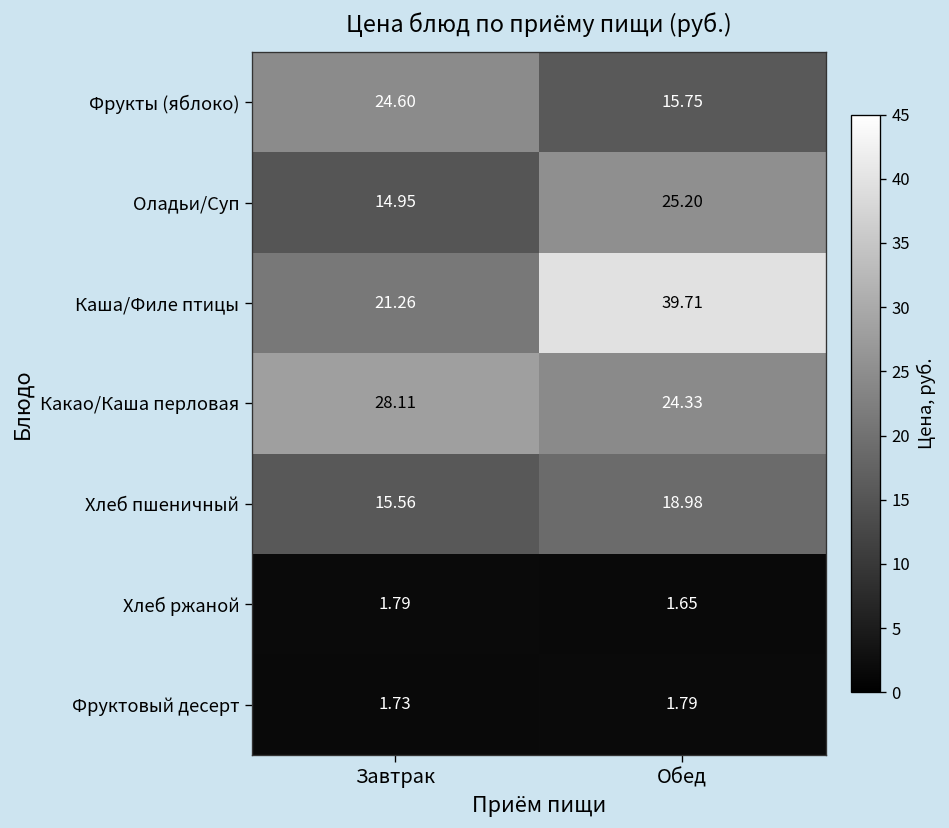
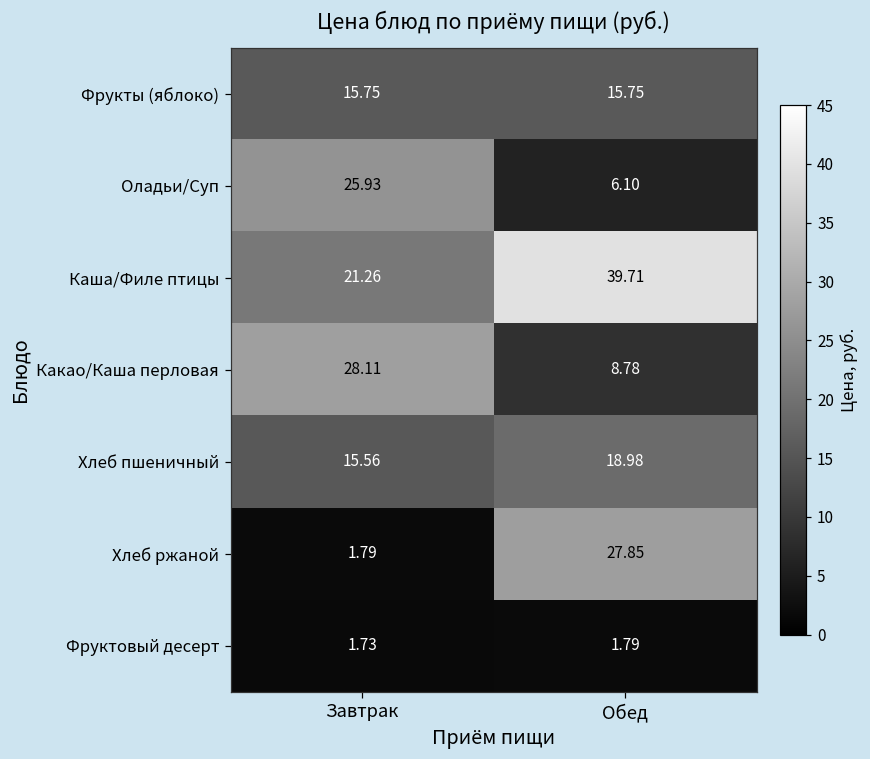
  {
    "Фрукты (яблоко)": {
-     "Завтрак": 24.60,
+     "Завтрак": 15.75,
      "Обед": 15.75
    },
    "Оладьи/Суп": {
-     "Завтрак": 14.95,
-     "Обед": 25.20
+     "Завтрак": 25.93,
+     "Обед": 6.10
    },
    "Каша/Филе птицы": {
      "Завтрак": 21.26,
      "Обед": 39.71
    },
    "Какао/Каша перловая": {
      "Завтрак": 28.11,
-     "Обед": 24.33
+     "Обед": 8.78
    },
    "Хлеб пшеничный": {
      "Завтрак": 15.56,
      "Обед": 18.98
    },
    "Хлеб ржаной": {
      "Завтрак": 1.79,
-     "Обед": 1.65
+     "Обед": 27.85
    },
    "Фруктовый десерт": {
      "Завтрак": 1.73,
      "Обед": 1.79
    }
  }
